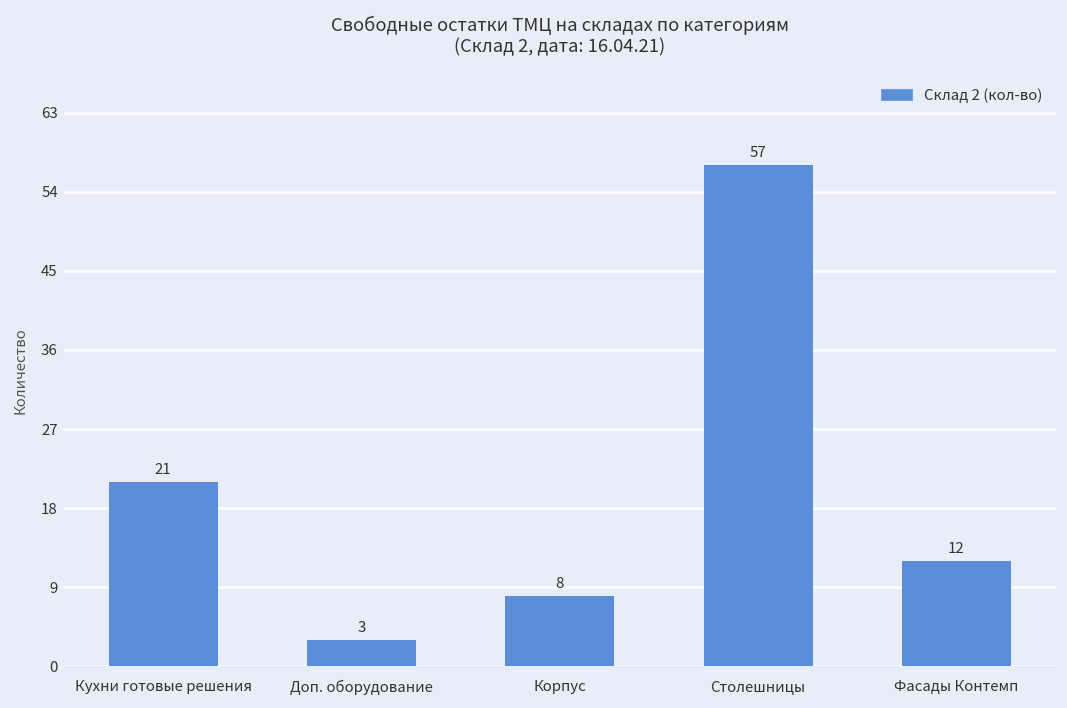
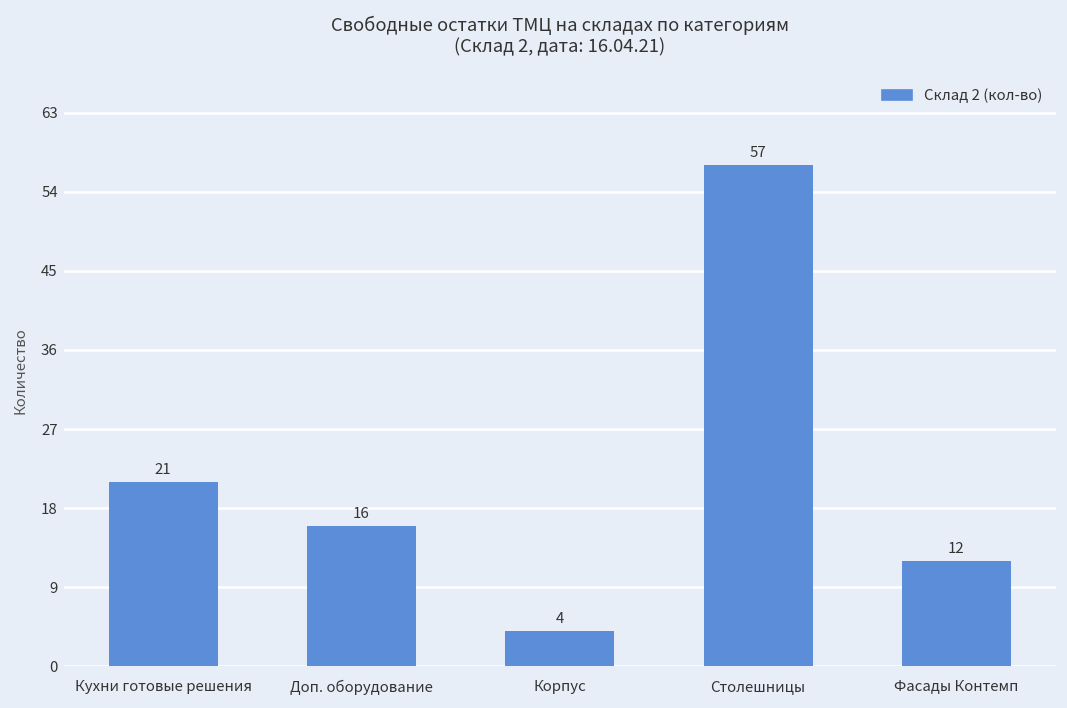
  {
    "Кухни готовые решения": 21,
-   "Доп. оборудование": 3,
-   "Корпус": 8,
+   "Доп. оборудование": 16,
+   "Корпус": 4,
    "Столешницы": 57,
    "Фасады Контемп": 12
  }
